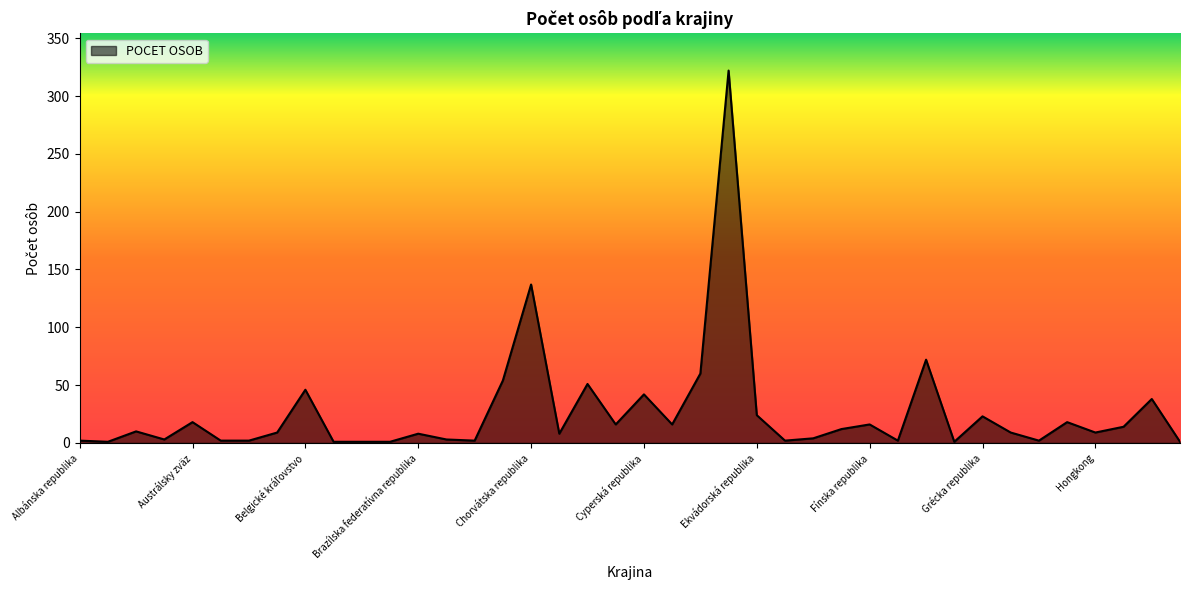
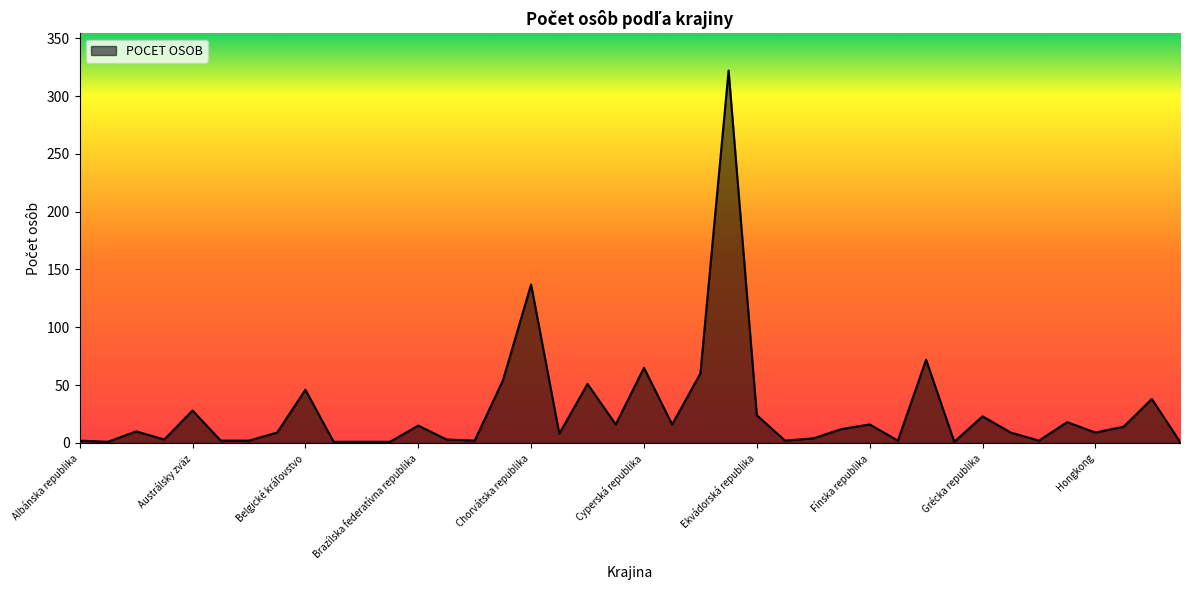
  {
    "Albánska republika": 2,
-   "Austrálsky zväz": 18,
+   "Austrálsky zväz": 28,
    "Belgické kráľovstvo": 46,
-   "Brazílska federatívna republika": 8,
+   "Brazílska federatívna republika": 15,
    "Chorvátska republika": 137,
-   "Cyperská republika": 42,
+   "Cyperská republika": 65,
    "Ekvádorská republika": 24,
    "Fínska republika": 16,
    "Grécka republika": 23,
    "Hongkong": 9
  }
